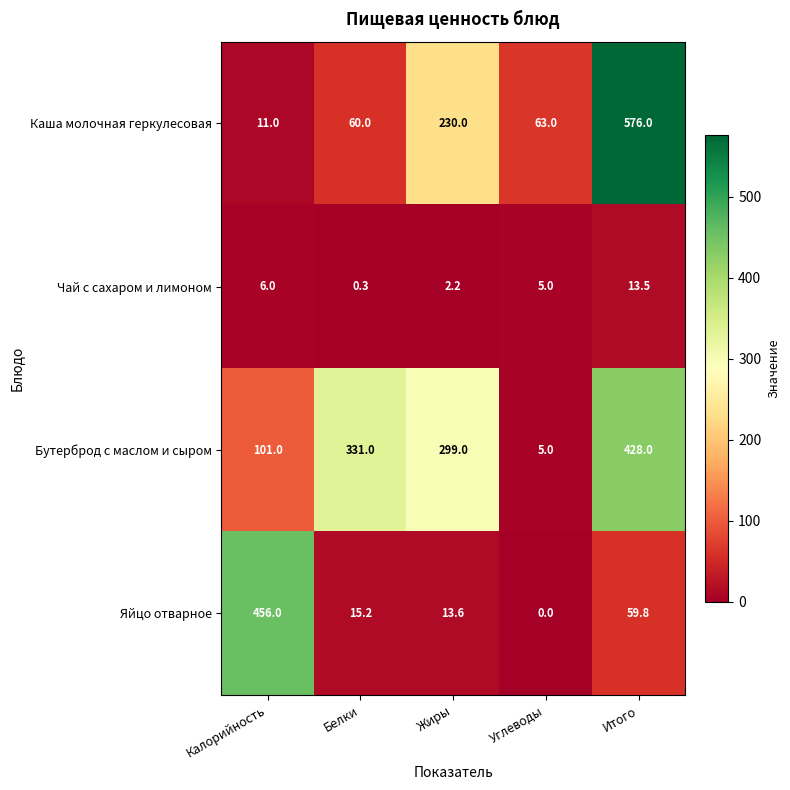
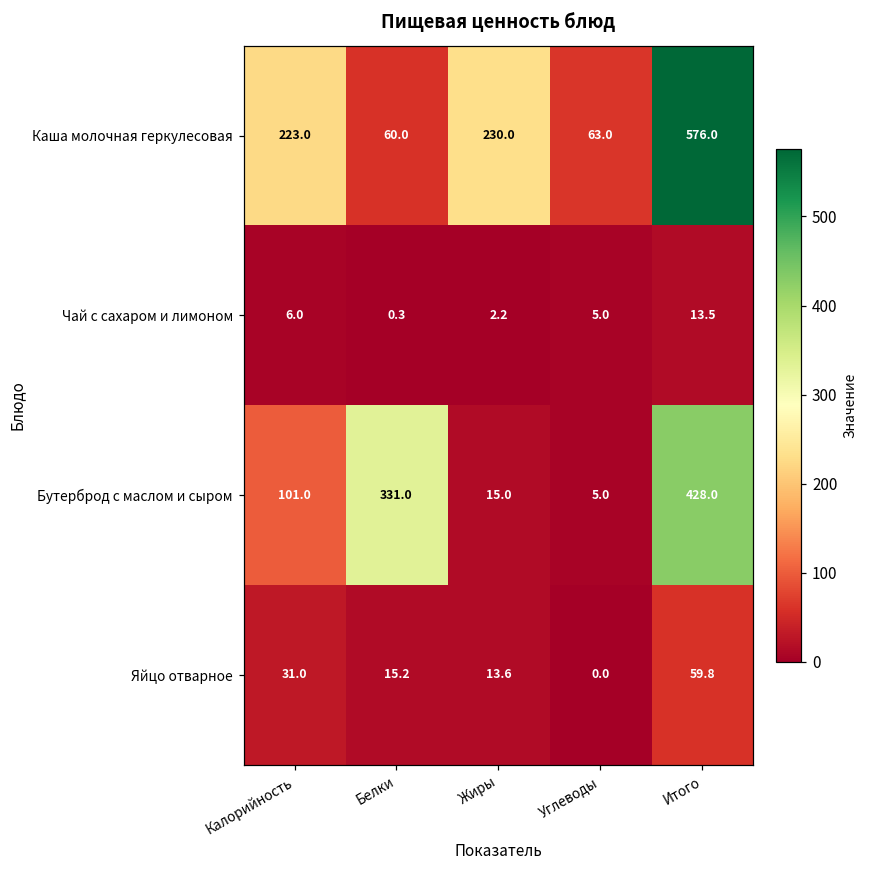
  {
    "Каша молочная геркулесовая": {
-     "Калорийность": 11.0,
+     "Калорийность": 223.0,
      "Белки": 60.0,
      "Жиры": 230.0,
      "Углеводы": 63.0,
      "Итого": 576.0
    },
    "Чай с сахаром и лимоном": {
      "Калорийность": 6.0,
      "Белки": 0.3,
      "Жиры": 2.2,
      "Углеводы": 5.0,
      "Итого": 13.5
    },
    "Бутерброд с маслом и сыром": {
      "Калорийность": 101.0,
      "Белки": 331.0,
-     "Жиры": 299.0,
+     "Жиры": 15.0,
      "Углеводы": 5.0,
      "Итого": 428.0
    },
    "Яйцо отварное": {
-     "Калорийность": 456.0,
+     "Калорийность": 31.0,
      "Белки": 15.2,
      "Жиры": 13.6,
      "Углеводы": 0.0,
      "Итого": 59.8
    }
  }
